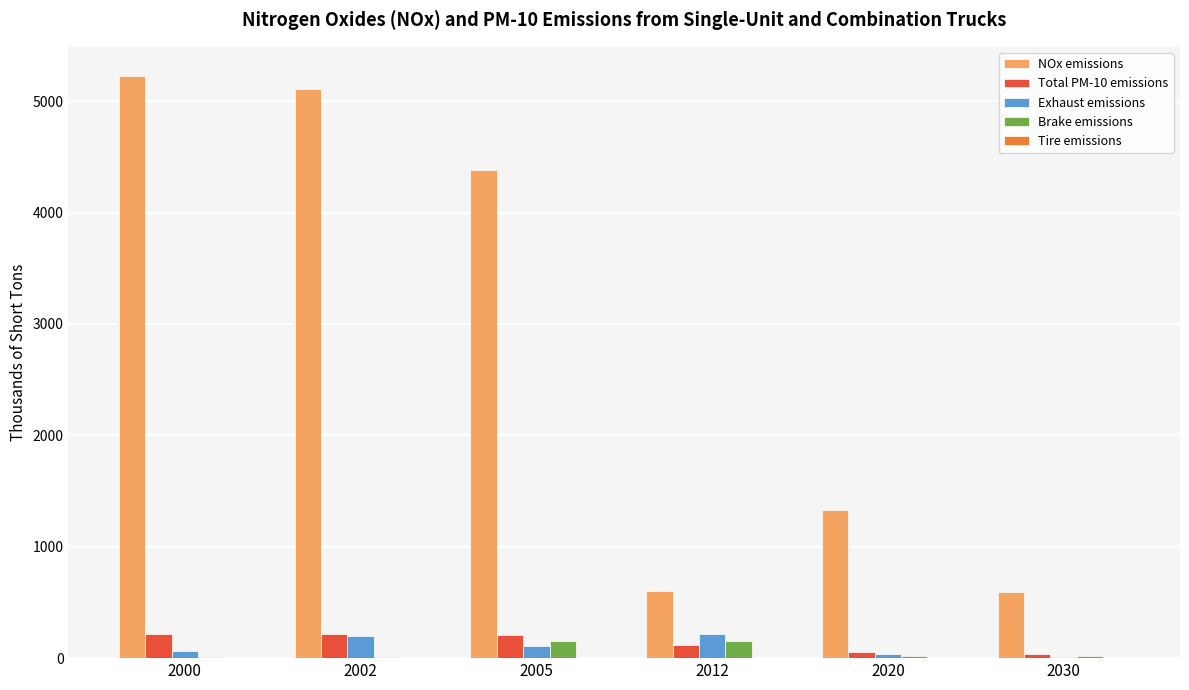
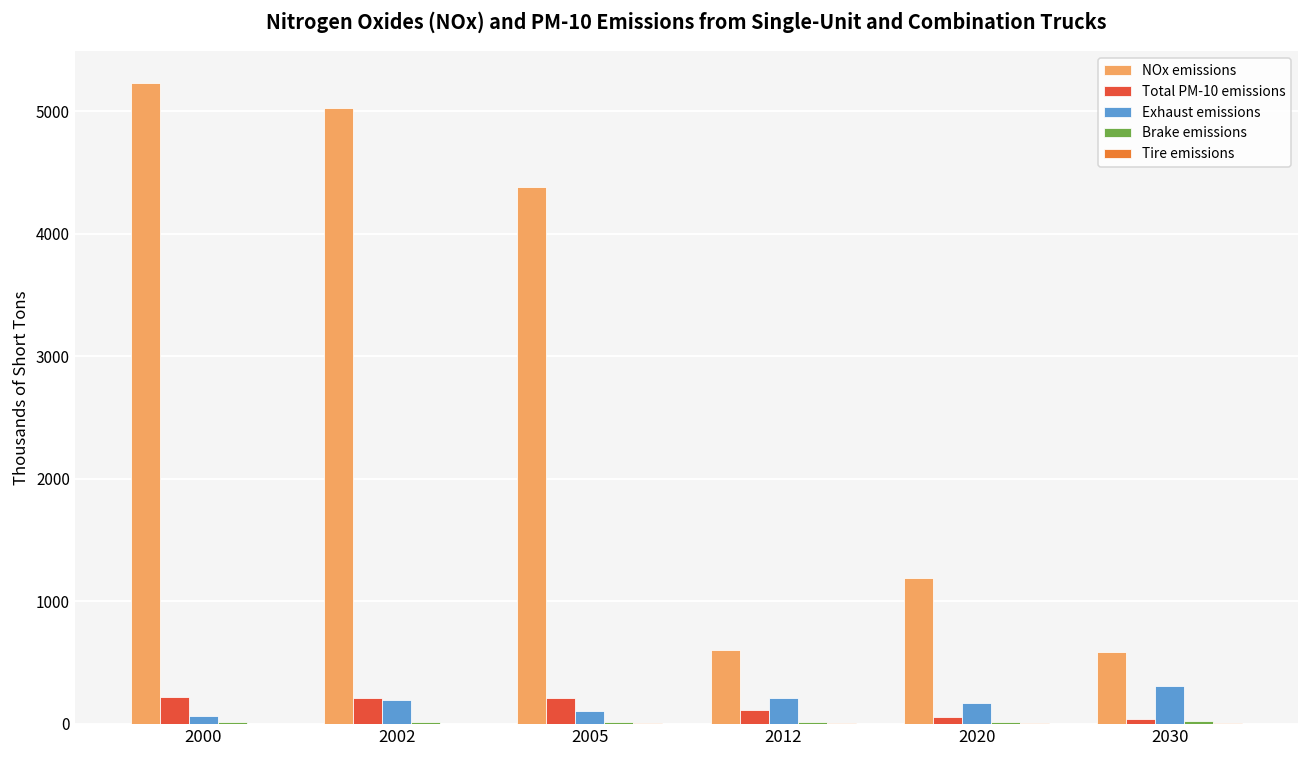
  {
    "NOx emissions": {
      "2000": 5230,
-     "2002": 5110,
+     "2002": 5030,
      "2005": 4380,
      "2012": 610,
-     "2020": 1330,
+     "2020": 1190,
      "2030": 590
    },
    "Exhaust emissions": {
      "2000": 60,
      "2002": 200,
      "2005": 110,
      "2012": 210,
-     "2020": 40,
-     "2030": 10
+     "2020": 170,
+     "2030": 310
    },
    "Brake emissions": {
-     "2005": 150,
-     "2012": 160
+     "2005": 10,
+     "2012": 10
    }
  }
